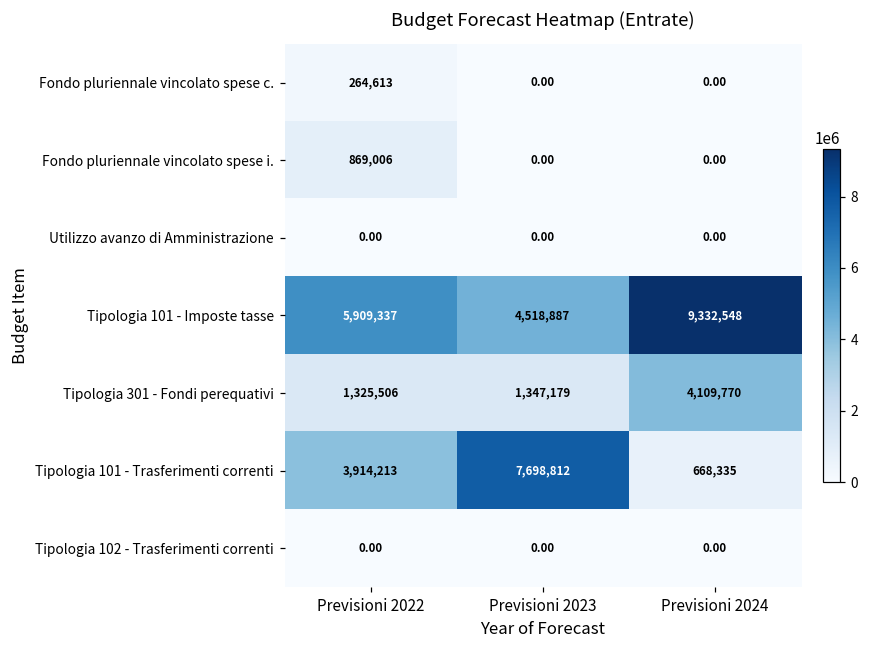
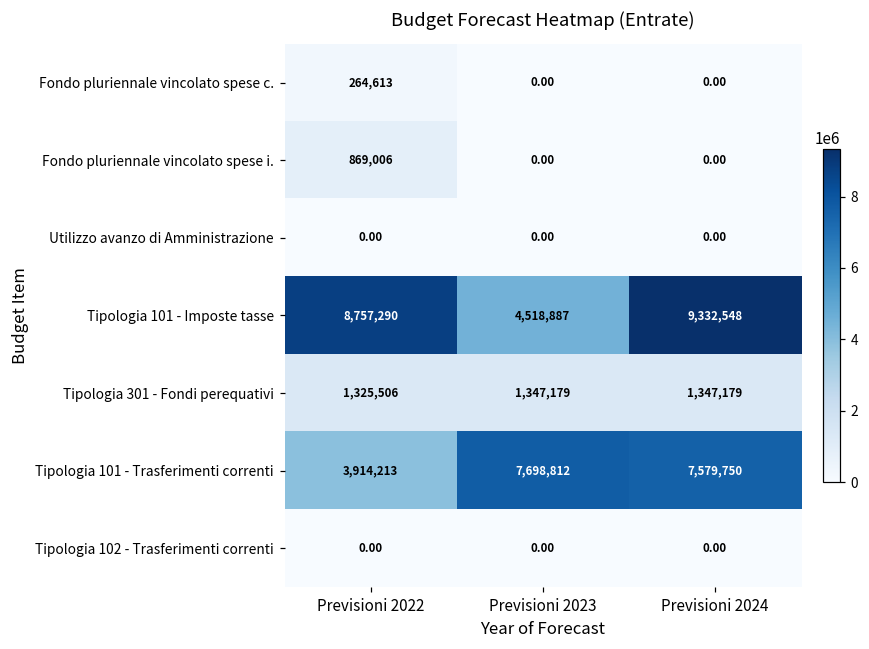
  {
    "Fondo pluriennale vincolato spese c.": {
      "Previsioni 2022": "264,613",
      "Previsioni 2023": "0.00",
      "Previsioni 2024": "0.00"
    },
    "Fondo pluriennale vincolato spese i.": {
      "Previsioni 2022": "869,006",
      "Previsioni 2023": "0.00",
      "Previsioni 2024": "0.00"
    },
    "Utilizzo avanzo di Amministrazione": {
      "Previsioni 2022": "0.00",
      "Previsioni 2023": "0.00",
      "Previsioni 2024": "0.00"
    },
    "Tipologia 101 - Imposte tasse": {
-     "Previsioni 2022": "5,909,337",
+     "Previsioni 2022": "8,757,290",
      "Previsioni 2023": "4,518,887",
      "Previsioni 2024": "9,332,548"
    },
    "Tipologia 301 - Fondi perequativi": {
      "Previsioni 2022": "1,325,506",
      "Previsioni 2023": "1,347,179",
-     "Previsioni 2024": "4,109,770"
+     "Previsioni 2024": "1,347,179"
    },
    "Tipologia 101 - Trasferimenti correnti": {
      "Previsioni 2022": "3,914,213",
      "Previsioni 2023": "7,698,812",
-     "Previsioni 2024": "668,335"
+     "Previsioni 2024": "7,579,750"
    },
    "Tipologia 102 - Trasferimenti correnti": {
      "Previsioni 2022": "0.00",
      "Previsioni 2023": "0.00",
      "Previsioni 2024": "0.00"
    }
  }
